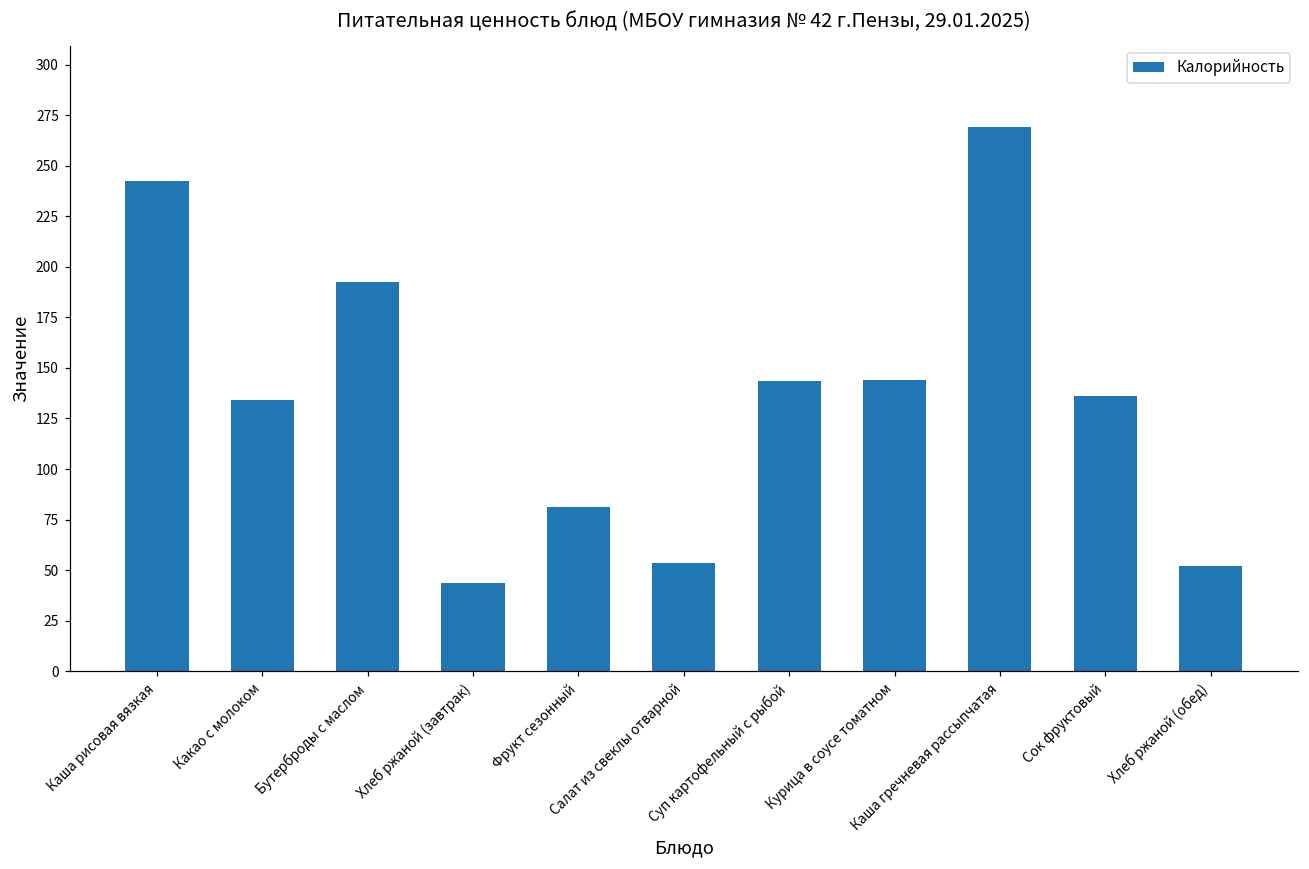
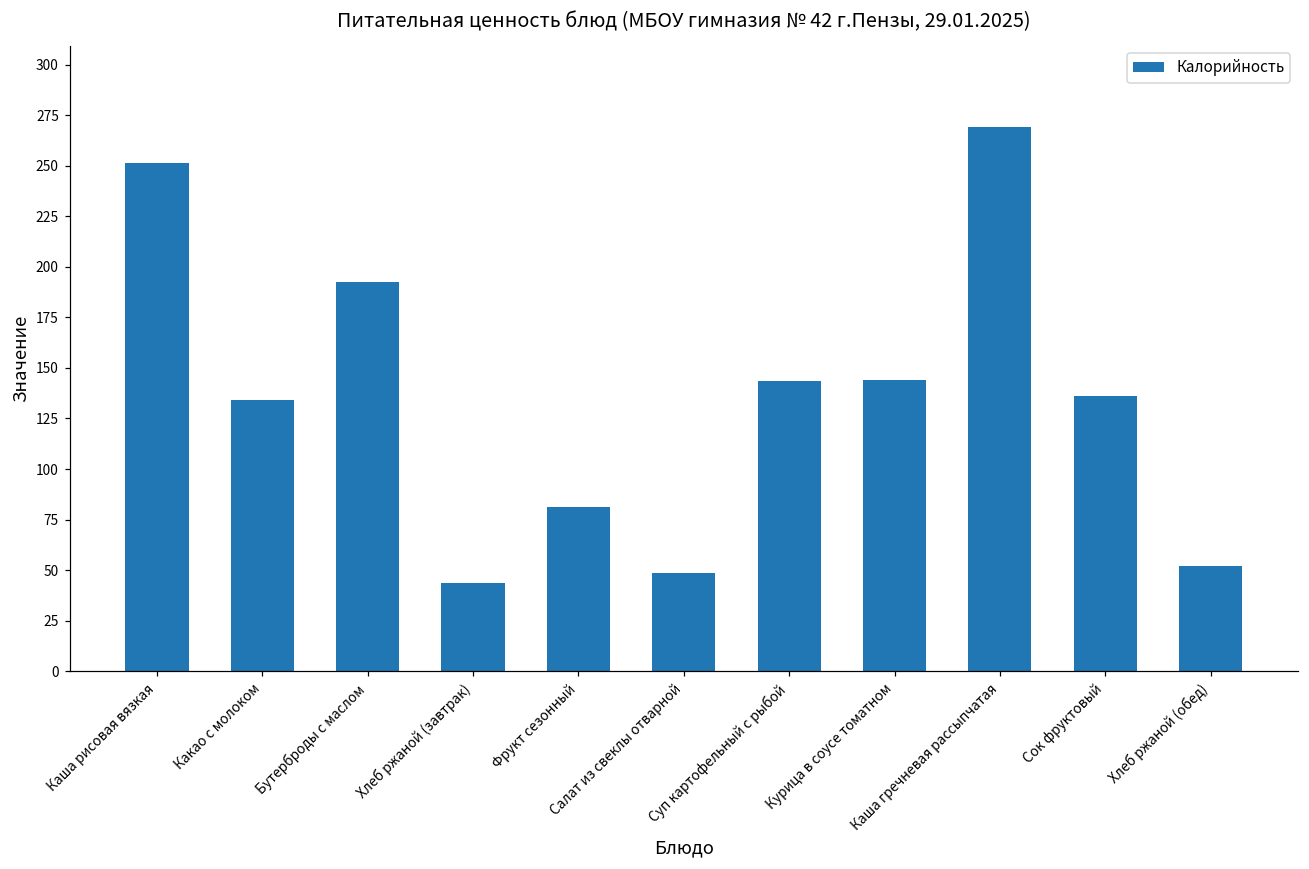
  {
-   "Каша рисовая вязкая": 243,
+   "Каша рисовая вязкая": 251,
    "Какао с молоком": 134,
    "Бутерброды с маслом": 193,
    "Хлеб ржаной (завтрак)": 44,
    "Фрукт сезонный": 81,
-   "Салат из свеклы отварной": 53,
+   "Салат из свеклы отварной": 49,
    "Суп картофельный с рыбой": 144,
    "Курица в соусе томатном": 144,
    "Каша гречневая рассыпчатая": 269,
    "Сок фруктовый": 136,
    "Хлеб ржаной (обед)": 52
  }
